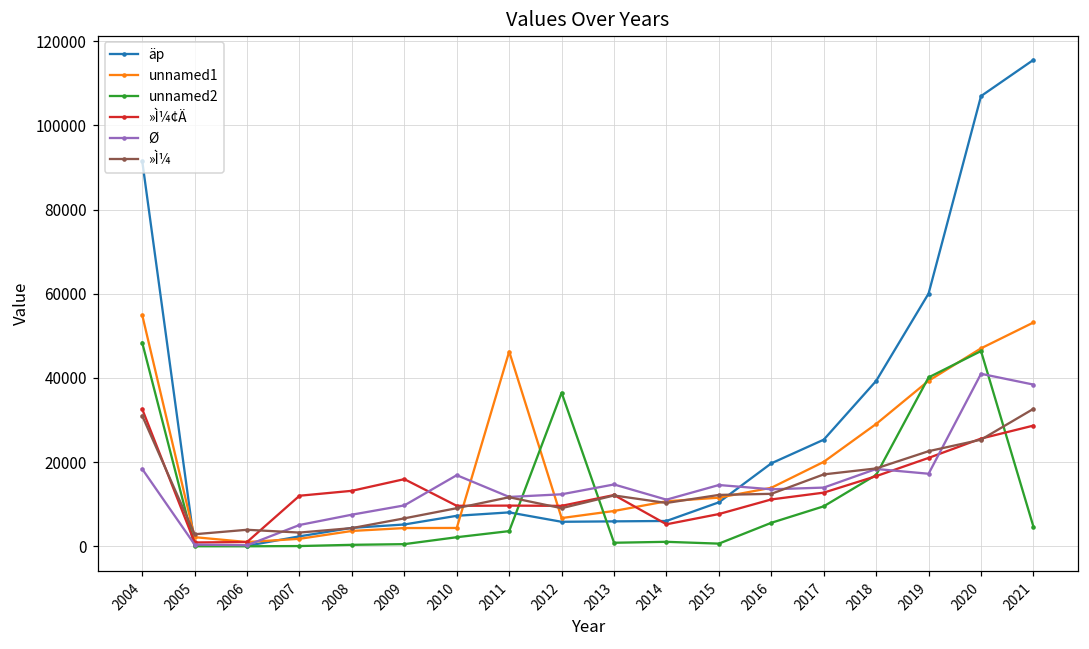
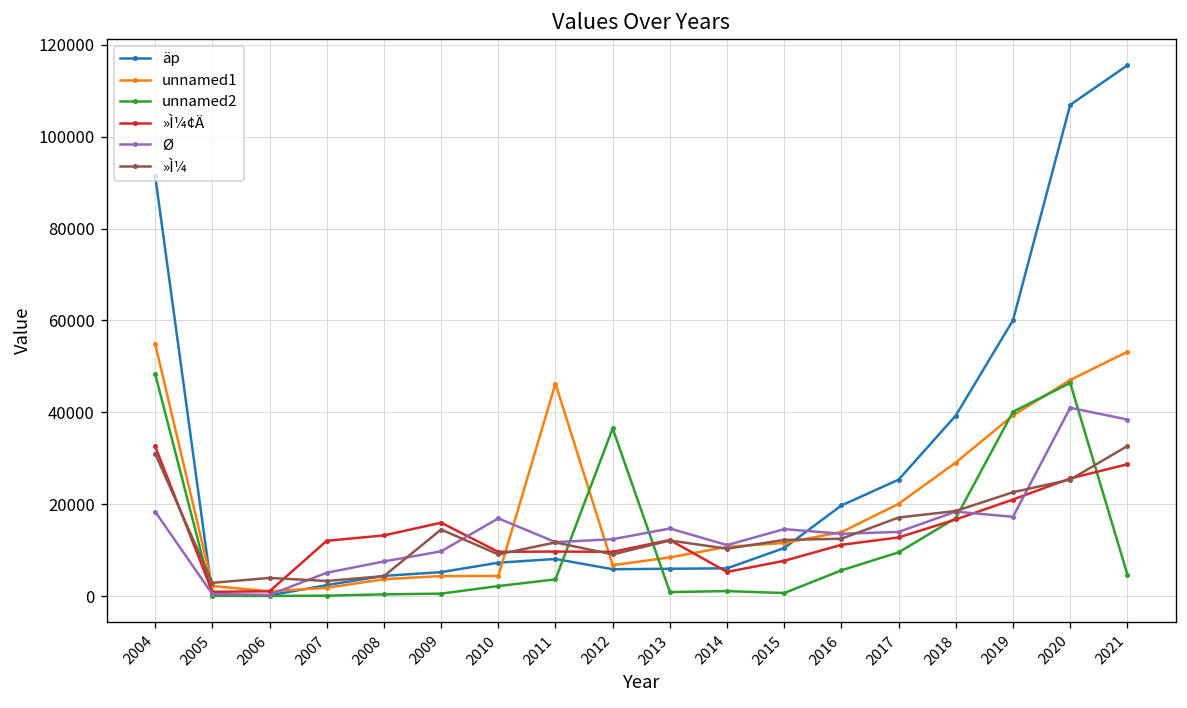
  {
    "äp": {
      "2009": 5000,
      "2010": 7000,
      "2011": 8000,
      "2012": 6000,
      "2013": 6000,
      "2014": 6000,
      "2015": 10000,
      "2016": 20000,
      "2017": 25000,
      "2018": 39000,
      "2019": 60000,
      "2020": 107000,
      "2021": 116000
    },
    "unnamed1": {
      "2004": 55000,
      "2005": 2000,
      "2008": 4000,
      "2009": 4000,
      "2010": 4000,
      "2011": 46000,
      "2012": 7000,
      "2013": 8000,
      "2017": 20000,
      "2018": 29000,
      "2019": 39000,
      "2021": 53000
    },
    "unnamed2": {
      "2004": 48000,
      "2007": 0,
      "2008": 0,
      "2009": 1000,
      "2010": 2000,
      "2011": 4000,
      "2012": 37000,
      "2013": 1000,
      "2014": 1000,
      "2015": 1000,
      "2016": 6000,
      "2017": 10000,
      "2019": 40000,
      "2021": 5000
    },
    "»Ì¼¢Ä": {
      "2004": 33000,
      "2007": 12000,
      "2008": 13000,
      "2009": 16000,
      "2011": 10000,
      "2014": 5000,
      "2015": 8000,
      "2016": 11000,
      "2017": 13000,
      "2019": 21000,
      "2021": 29000
    },
    "Ø": {
      "2004": 18000,
      "2007": 5000,
      "2008": 8000,
      "2009": 10000,
      "2010": 17000,
      "2012": 12000,
      "2013": 15000,
      "2015": 15000,
      "2017": 14000,
      "2019": 17000,
      "2020": 41000,
      "2021": 38000
    },
    "»Ì¼": {
      "2004": 31000,
      "2005": 3000,
      "2006": 4000,
      "2007": 3000,
-     "2009": 7000,
+     "2009": 14000,
      "2016": 12000,
      "2017": 17000,
      "2019": 23000,
      "2021": 33000
    }
  }
